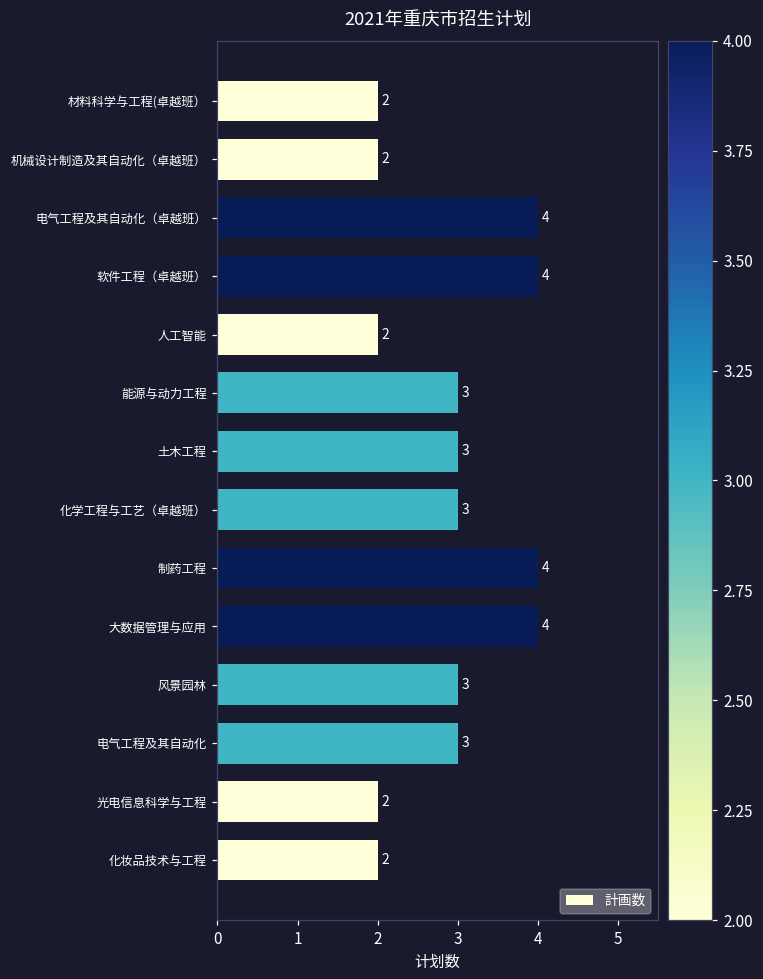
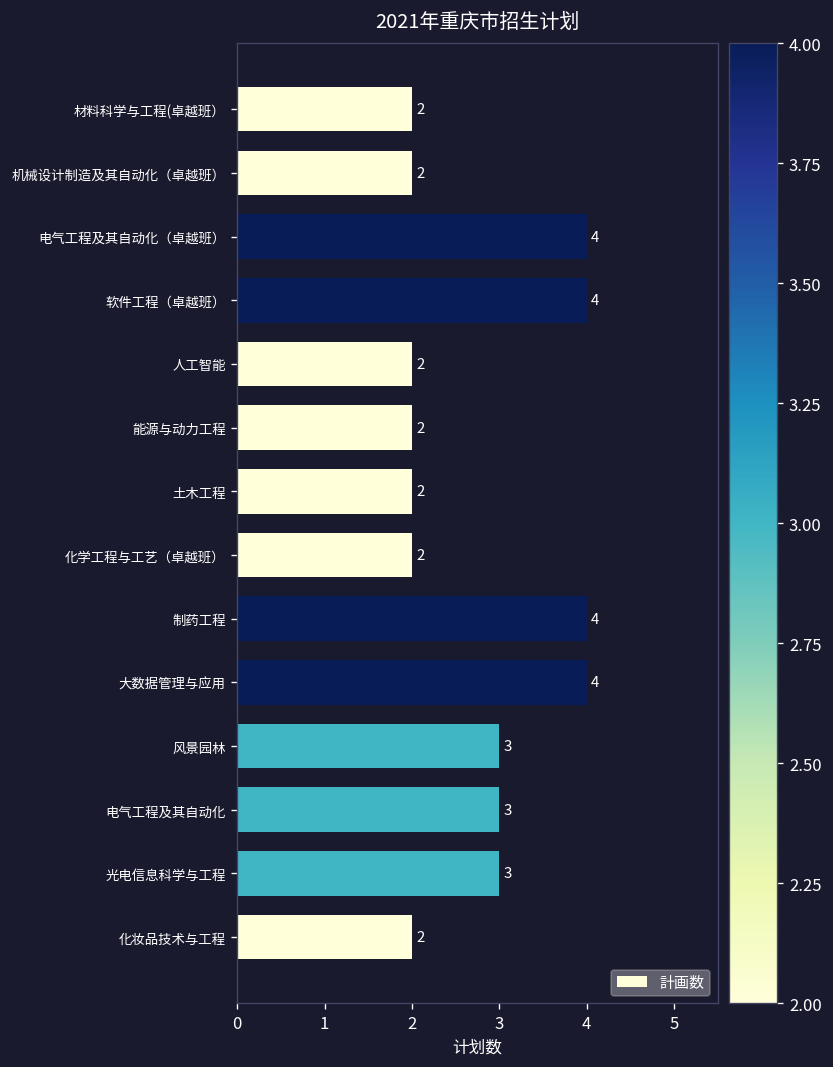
  {
    "材料科学与工程(卓越班）": 2,
    "机械设计制造及其自动化（卓越班）": 2,
    "电气工程及其自动化（卓越班）": 4,
    "软件工程（卓越班）": 4,
    "人工智能": 2,
-   "能源与动力工程": 3,
-   "土木工程": 3,
-   "化学工程与工艺（卓越班）": 3,
+   "能源与动力工程": 2,
+   "土木工程": 2,
+   "化学工程与工艺（卓越班）": 2,
    "制药工程": 4,
    "大数据管理与应用": 4,
    "风景园林": 3,
    "电气工程及其自动化": 3,
-   "光电信息科学与工程": 2,
+   "光电信息科学与工程": 3,
    "化妆品技术与工程": 2
  }
